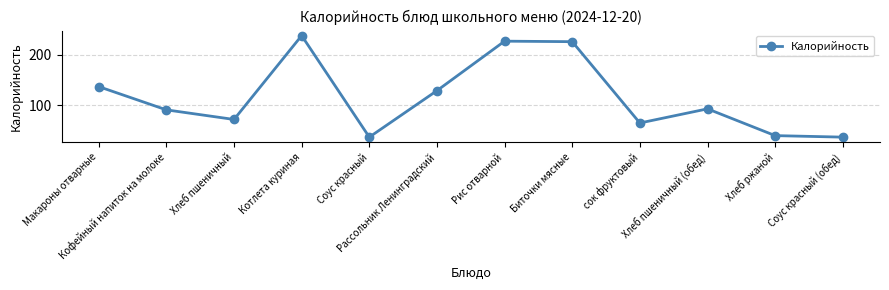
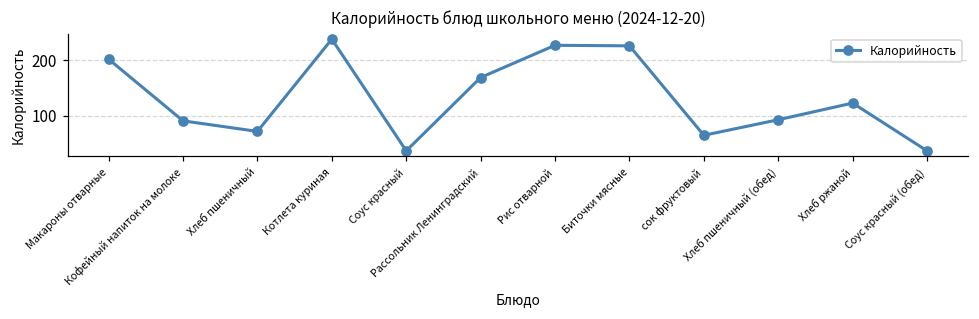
  {
-   "Макароны отварные": 140,
+   "Макароны отварные": 200,
    "Кофейный напиток на молоке": 90,
    "Хлеб пшеничный": 70,
    "Котлета куриная": 240,
    "Соус красный": 40,
-   "Рассольник Ленинградский": 130,
+   "Рассольник Ленинградский": 170,
    "Рис отварной": 230,
    "Биточки мясные": 230,
    "сок фруктовый": 70,
    "Хлеб пшеничный (обед)": 90,
-   "Хлеб ржаной": 40,
+   "Хлеб ржаной": 120,
    "Соус красный (обед)": 40
  }
